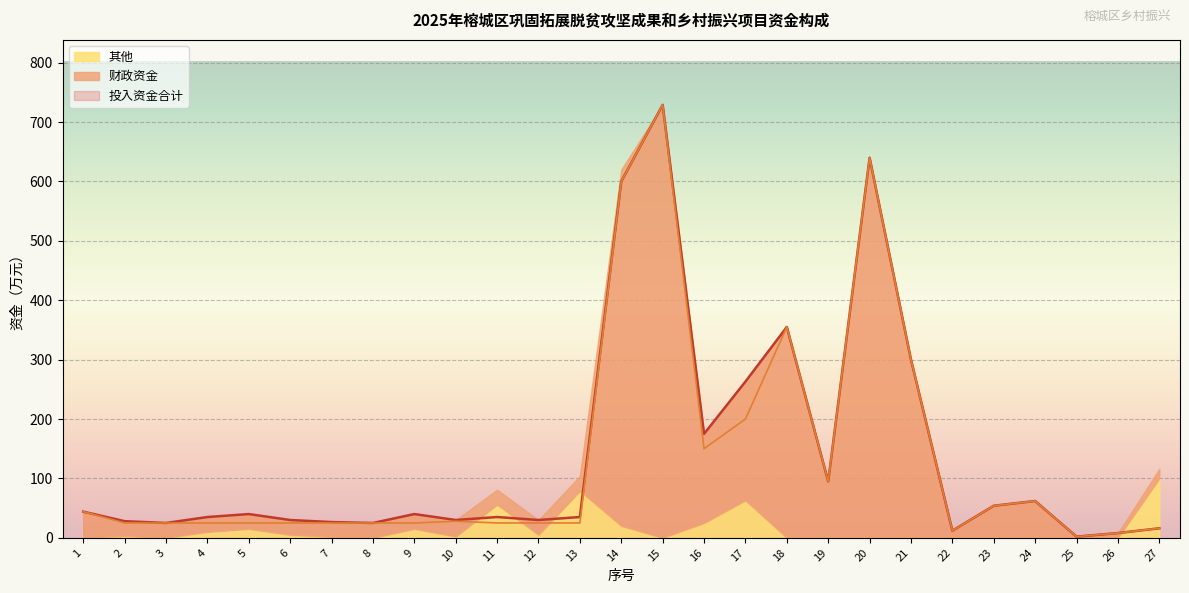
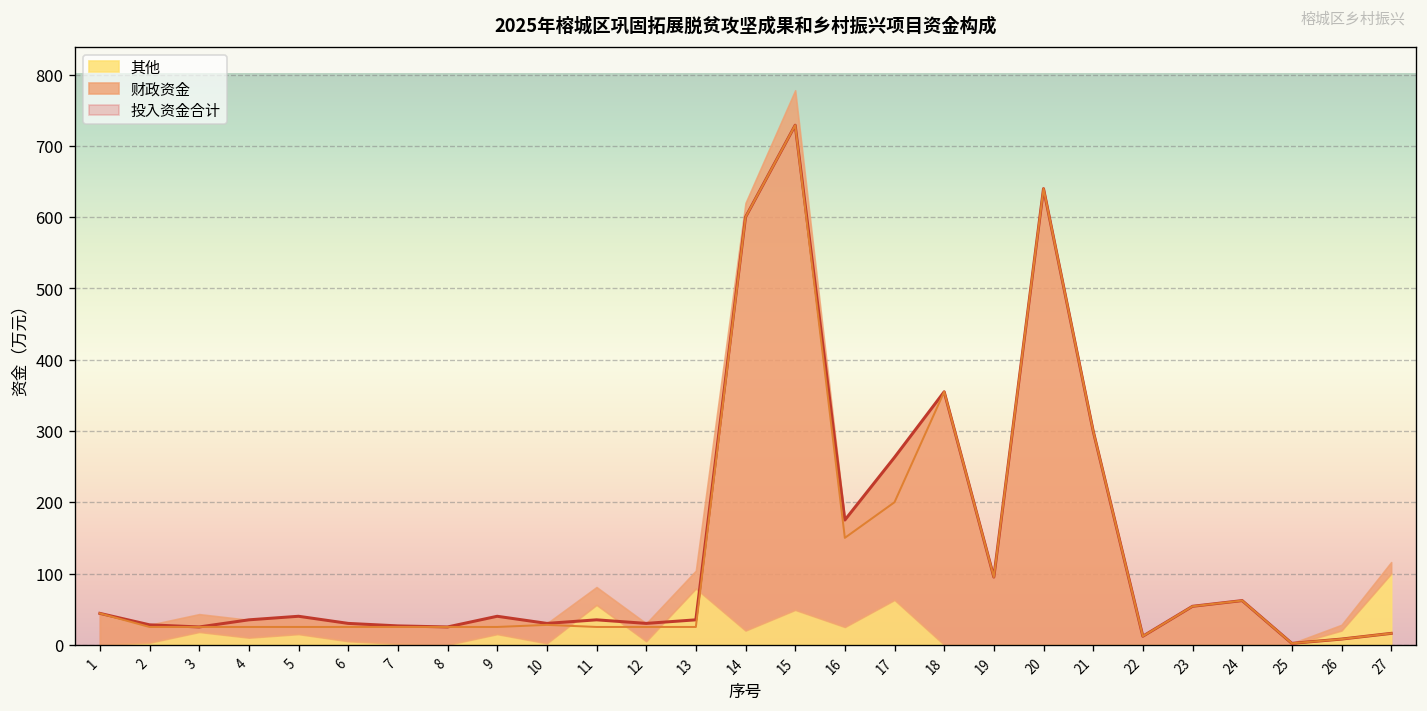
  {
    "其他": {
      "1": 0,
-     "3": 0,
+     "3": 20,
      "4": 10,
      "5": 20,
      "6": 10,
      "8": 0,
      "9": 20,
      "11": 60,
      "12": 10,
      "13": 80,
      "14": 20,
-     "15": 0,
+     "15": 50,
      "16": 30,
      "17": 60,
      "18": 0,
      "19": 0,
      "20": 0,
      "21": 0,
      "22": 0,
      "23": 0,
      "24": 0,
-     "26": 0,
+     "26": 20,
      "27": 100
    },
    "财政资金": {
      "11": 30,
      "13": 30,
      "14": 600,
      "27": 20
    }
  }
